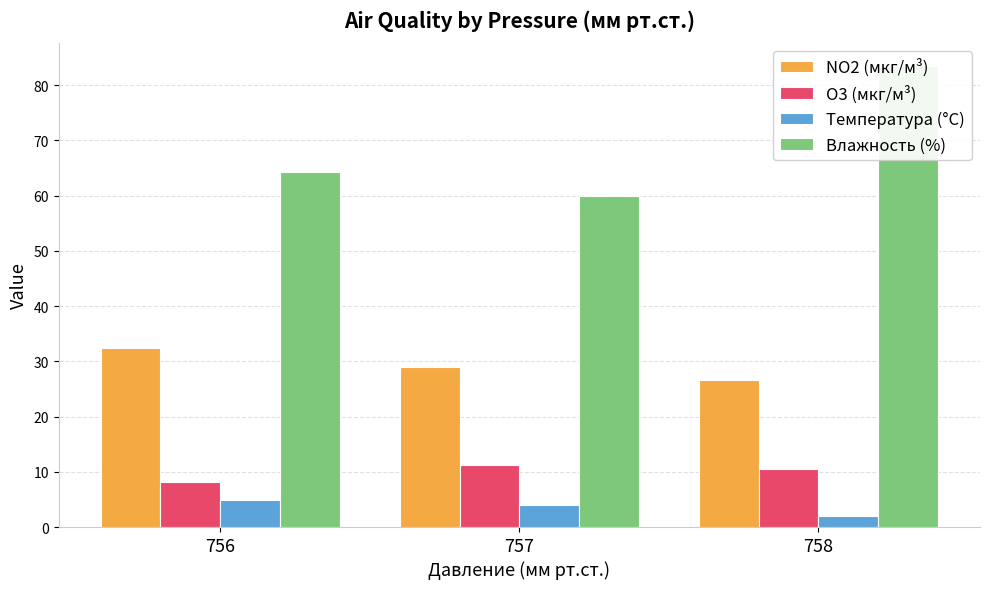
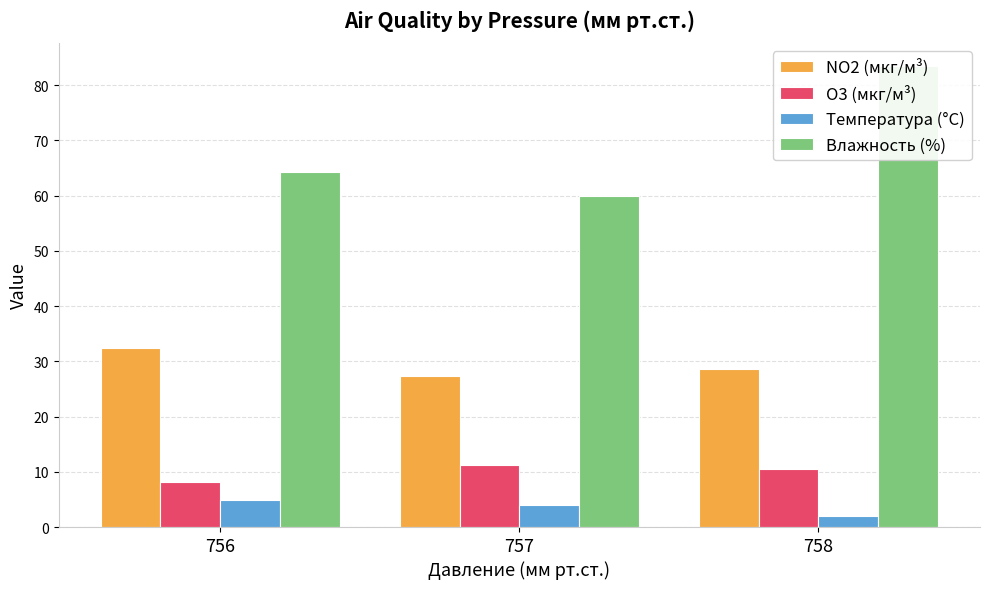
  {
    "NO2 (мкг/м³)": {
      "756": 32,
-     "757": 29,
-     "758": 27
+     "757": 27,
+     "758": 29
    },
    "O3 (мкг/м³)": {
      "756": 8,
      "757": 11,
      "758": 11
    },
    "Температура (°C)": {
      "756": 5,
      "757": 4,
      "758": 2
    },
    "Влажность (%)": {
      "756": 64,
      "757": 60
    }
  }
